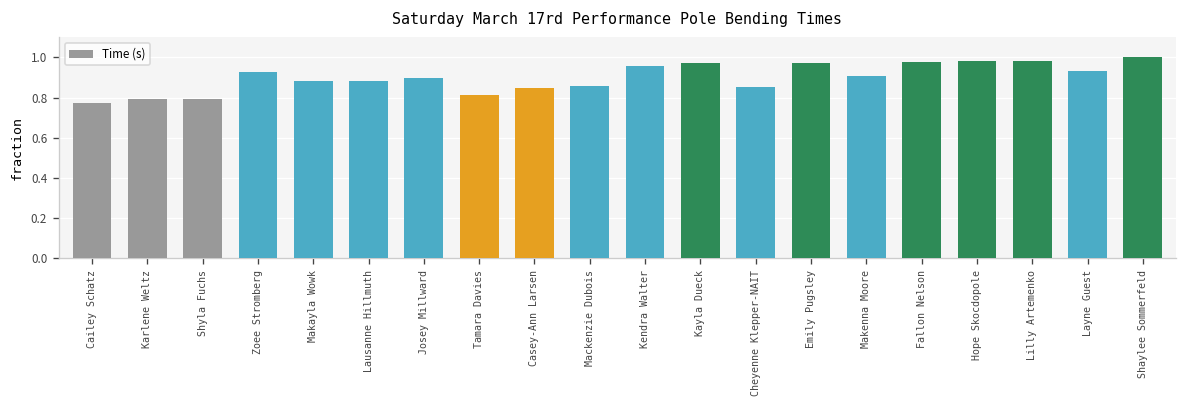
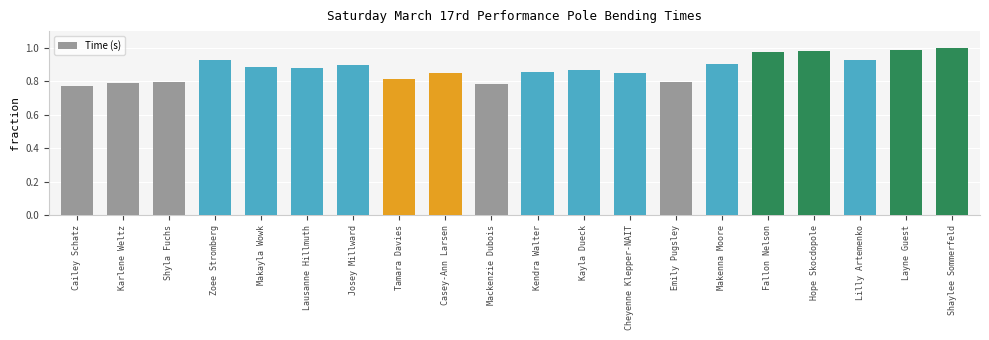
  {
    "Cailey Schatz": 0.77,
    "Karlene Weltz": 0.79,
    "Shyla Fuchs": 0.79,
    "Zoee Stromberg": 0.93,
    "Makayla Wowk": 0.88,
    "Lausanne Hillmuth": 0.88,
    "Josey Millward": 0.90,
    "Tamara Davies": 0.81,
    "Casey-Ann Larsen": 0.85,
-   "Mackenzie Dubois": 0.86,
-   "Kendra Walter": 0.95,
-   "Kayla Dueck": 0.97,
+   "Mackenzie Dubois": 0.78,
+   "Kendra Walter": 0.86,
+   "Kayla Dueck": 0.87,
    "Cheyenne Klepper-NAIT": 0.85,
-   "Emily Pugsley": 0.97,
+   "Emily Pugsley": 0.79,
    "Makenna Moore": 0.91,
    "Fallon Nelson": 0.98,
    "Hope Skocdopole": 0.98,
-   "Lilly Artemenko": 0.98,
-   "Layne Guest": 0.93,
+   "Lilly Artemenko": 0.93,
+   "Layne Guest": 0.99,
    "Shaylee Sommerfeld": 1.00
  }
